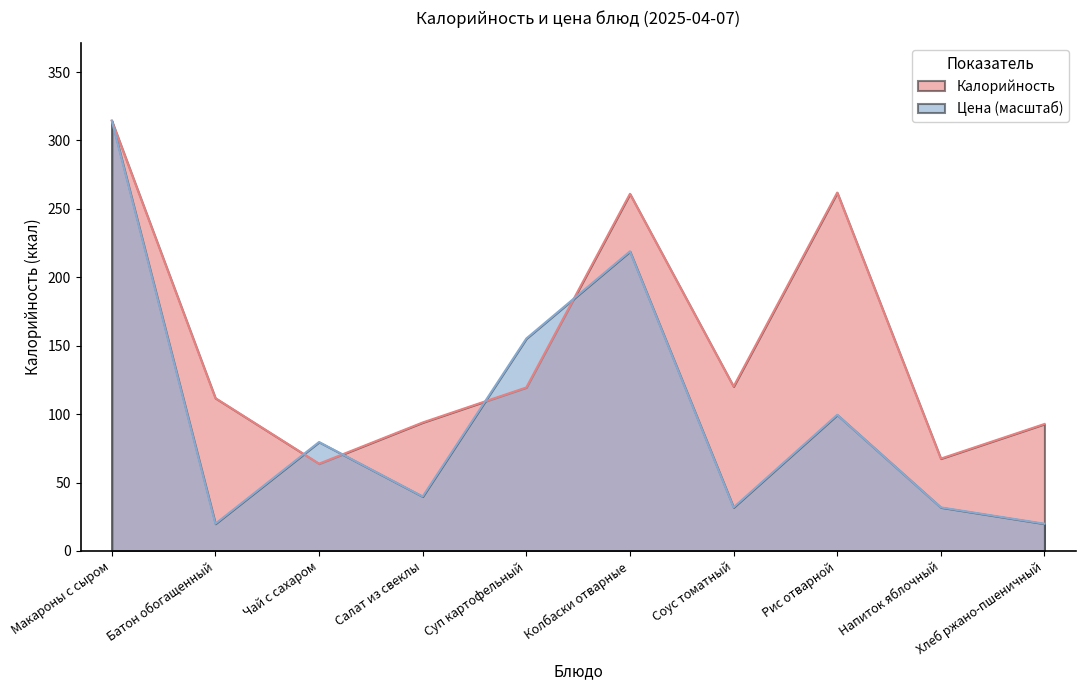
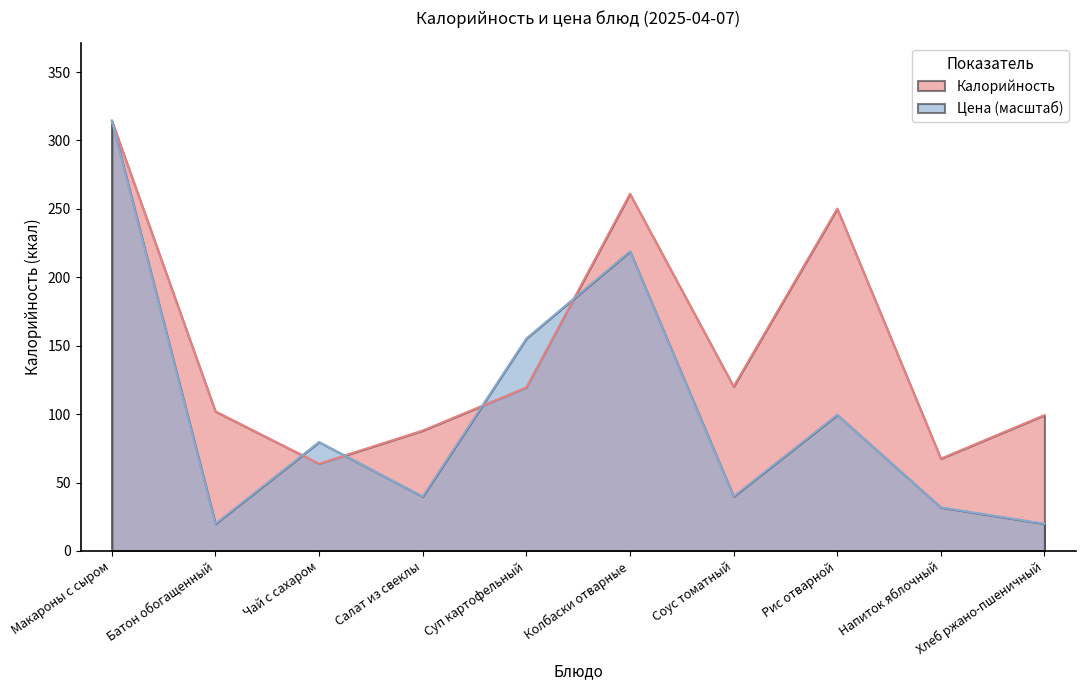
  {
    "Калорийность": {
-     "Батон обогащенный": 112,
+     "Батон обогащенный": 102,
      "Чай с сахаром": 64,
-     "Салат из свеклы": 94,
+     "Салат из свеклы": 88,
      "Суп картофельный": 120,
      "Колбаски отварные": 261,
      "Соус томатный": 120,
-     "Рис отварной": 262,
+     "Рис отварной": 250,
      "Напиток яблочный": 68,
-     "Хлеб ржано-пшеничный": 93
+     "Хлеб ржано-пшеничный": 99
    },
    "Цена (масштаб)": {
      "Батон обогащенный": 20,
      "Чай с сахаром": 80,
      "Салат из свеклы": 40,
      "Суп картофельный": 155,
      "Колбаски отварные": 219,
-     "Соус томатный": 32,
+     "Соус томатный": 40,
      "Рис отварной": 100,
      "Напиток яблочный": 32,
      "Хлеб ржано-пшеничный": 20
    }
  }
